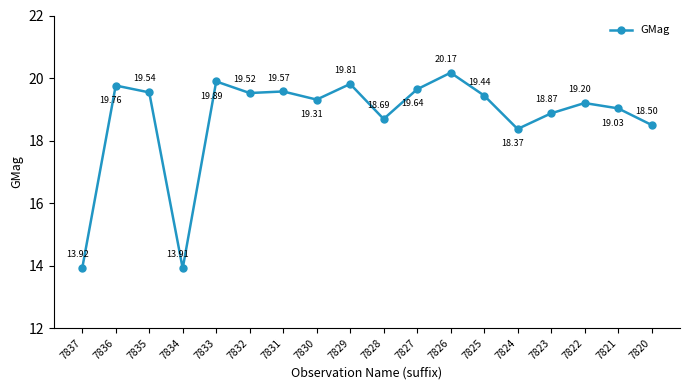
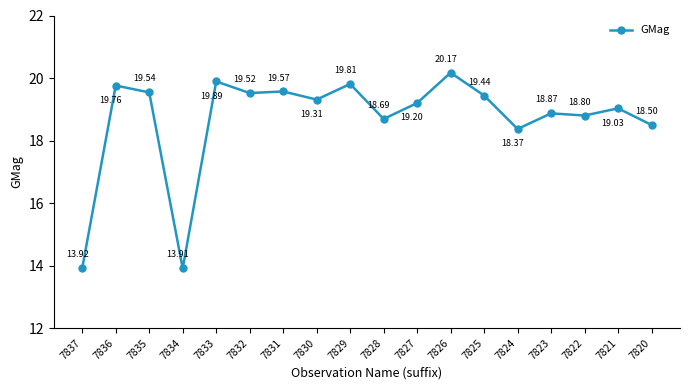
  {
    "7837": 13.92,
    "7836": 19.76,
    "7835": 19.54,
    "7834": 13.91,
    "7833": 19.89,
    "7832": 19.52,
    "7831": 19.57,
    "7830": 19.31,
    "7829": 19.81,
    "7828": 18.69,
-   "7827": 19.64,
+   "7827": 19.20,
    "7826": 20.17,
    "7825": 19.44,
    "7824": 18.37,
    "7823": 18.87,
-   "7822": 19.20,
+   "7822": 18.80,
    "7821": 19.03,
    "7820": 18.50
  }
